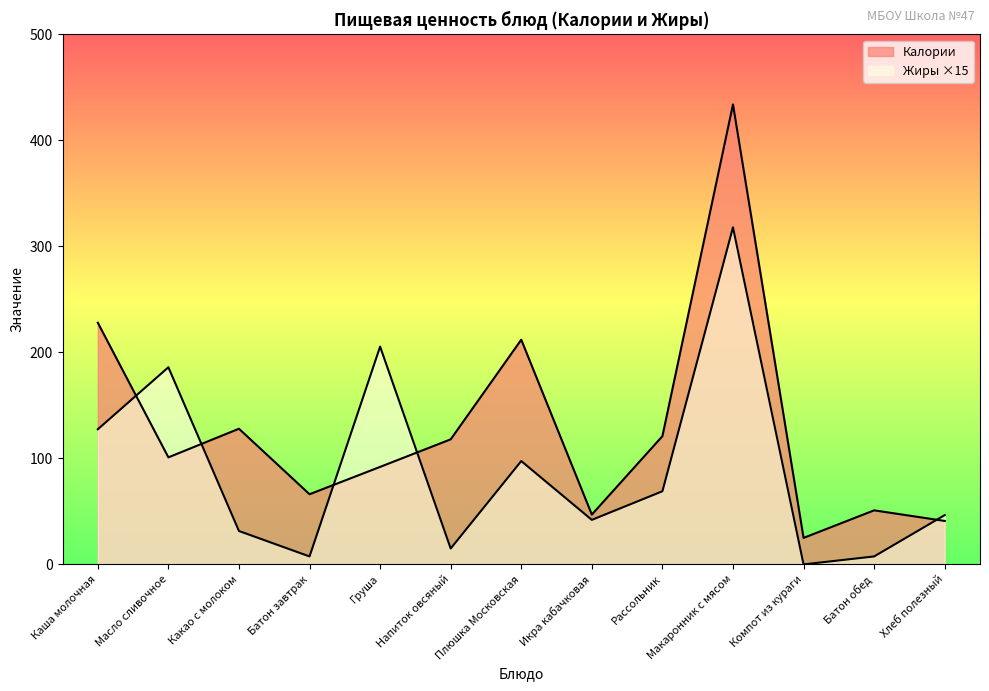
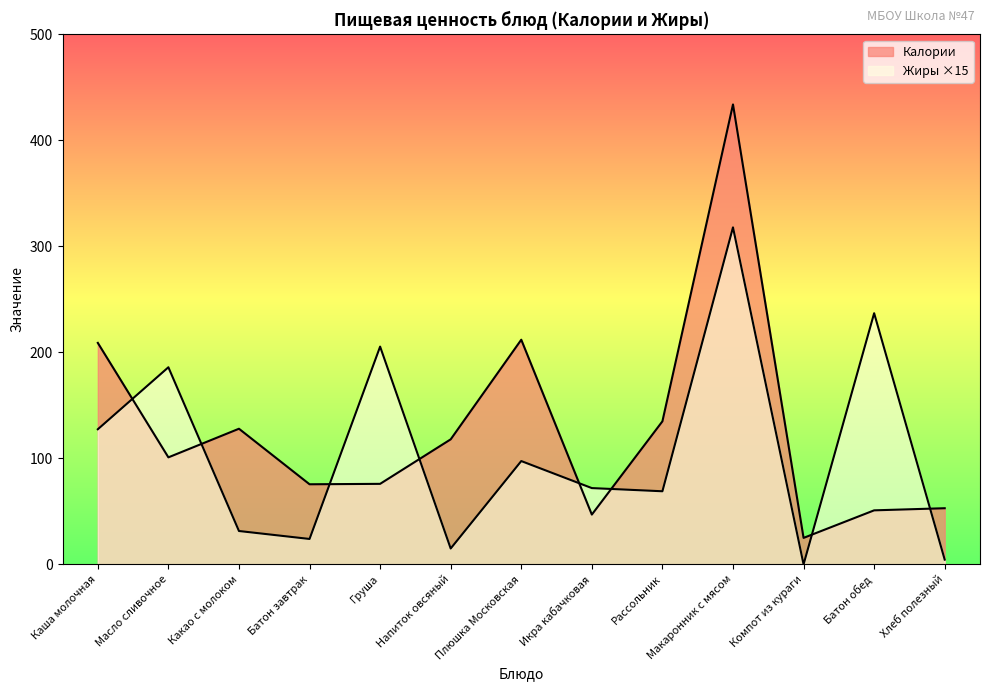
  {
    "Калории": {
-     "Каша молочная": 228,
+     "Каша молочная": 209,
      "Масло сливочное": 101,
      "Какао с молоком": 128,
-     "Батон завтрак": 66,
-     "Груша": 92,
+     "Батон завтрак": 76,
+     "Груша": 76,
      "Напиток овсяный": 118,
      "Плюшка Московская": 212,
      "Икра кабачковая": 47,
-     "Рассольник": 121,
+     "Рассольник": 135,
      "Макаронник с мясом": 434,
      "Компот из кураги": 25,
      "Батон обед": 51,
-     "Хлеб полезный": 41
+     "Хлеб полезный": 53
    },
    "Жиры ×15": {
      "Каша молочная": 128,
      "Масло сливочное": 186,
      "Какао с молоком": 32,
-     "Батон завтрак": 8,
+     "Батон завтрак": 24,
      "Груша": 206,
      "Напиток овсяный": 15,
      "Плюшка Московская": 98,
-     "Икра кабачковая": 42,
+     "Икра кабачковая": 72,
      "Рассольник": 69,
      "Макаронник с мясом": 318,
      "Компот из кураги": 0,
-     "Батон обед": 8,
-     "Хлеб полезный": 47
+     "Батон обед": 237,
+     "Хлеб полезный": 5
    }
  }
